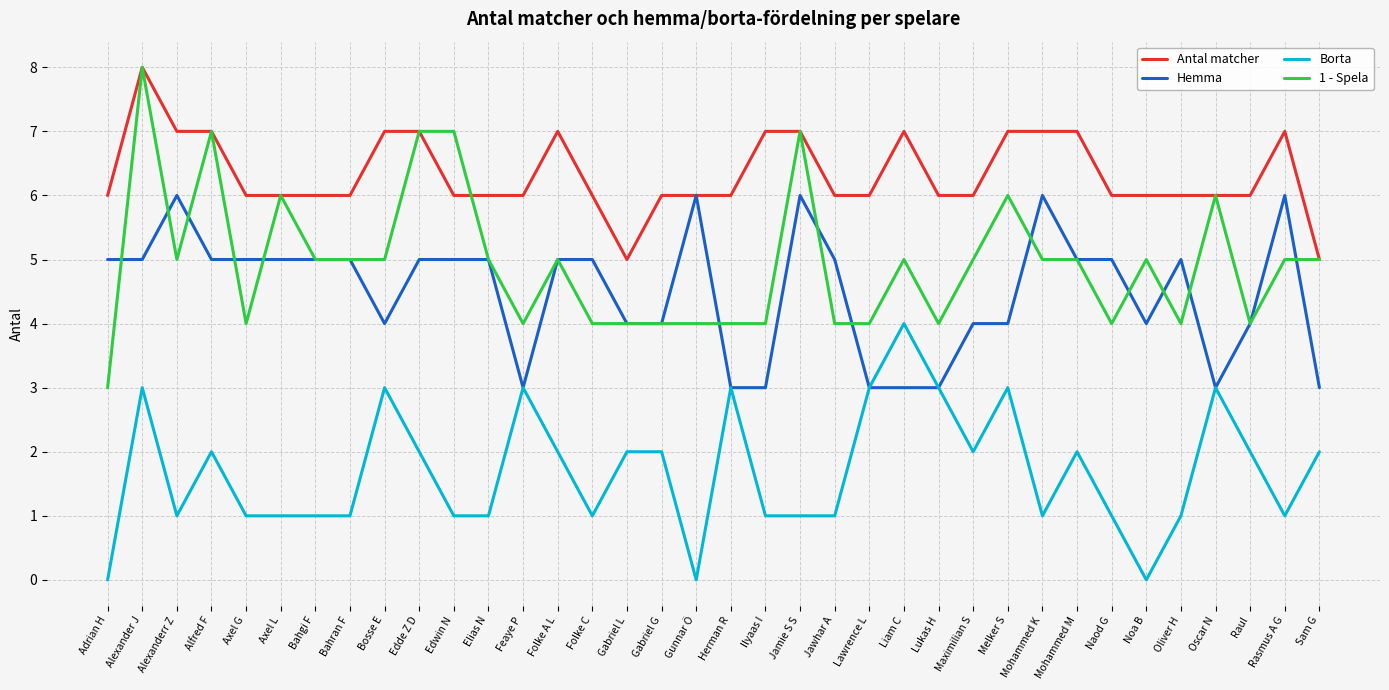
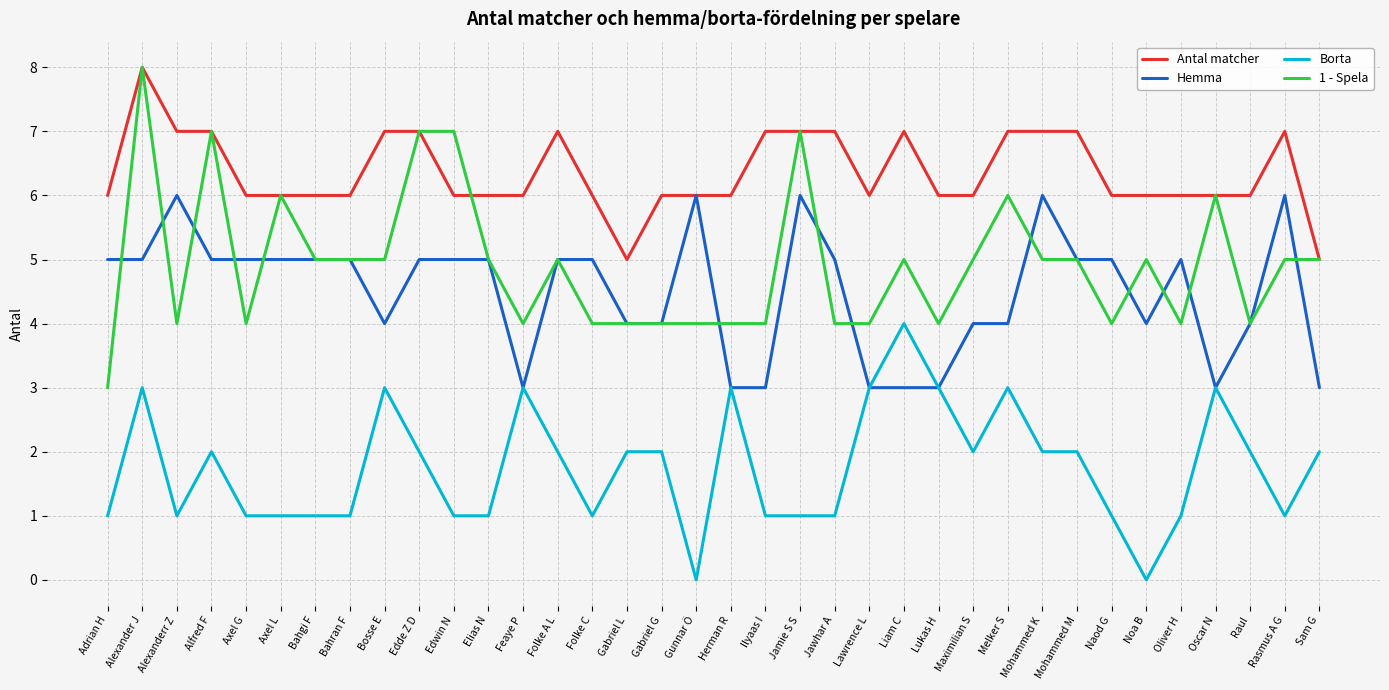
  {
    "Antal matcher": {
      "Adrian H": 6,
      "Alexanderr Z": 7,
      "Axel G": 6,
      "Bahgi F": 6,
      "Bahran F": 6,
      "Bosse E": 7,
      "Edwin N": 6,
      "Elias N": 6,
      "Feaye P": 6,
      "Folke A L": 7,
      "Folke C": 6,
      "Gabriel L": 5,
      "Gabriel G": 6,
      "Herman R": 6,
      "Ilyaas I": 7,
-     "Jawhar A": 6,
+     "Jawhar A": 7,
      "Lawrence L": 6,
      "Liam C": 7,
      "Lukas H": 6,
      "Maximilian S": 6,
      "Melker S": 7,
      "Mohammed K": 7,
      "Mohammed M": 7,
      "Naod G": 6,
      "Noa B": 6,
      "Oliver H": 6,
      "Raul": 6,
      "Rasmus A G": 7
    },
    "Hemma": {
      "Adrian H": 5,
      "Alexander J": 5,
      "Alexanderr Z": 6,
      "Alfred F": 5,
      "Axel G": 5,
      "Axel L": 5,
      "Bosse E": 4,
      "Edde Z D": 5,
      "Edwin N": 5,
      "Folke C": 5,
      "Ilyaas I": 3,
      "Jamie S S": 6,
      "Jawhar A": 5,
      "Liam C": 3,
      "Maximilian S": 4,
      "Melker S": 4,
      "Mohammed K": 6,
      "Naod G": 5,
      "Noa B": 4,
      "Oliver H": 5,
      "Rasmus A G": 6,
      "Sam G": 3
    },
    "Borta": {
-     "Adrian H": 0,
+     "Adrian H": 1,
      "Alexander J": 3,
      "Alexanderr Z": 1,
      "Alfred F": 2,
      "Axel G": 1,
      "Axel L": 1,
      "Bahgi F": 1,
      "Bahran F": 1,
      "Bosse E": 3,
      "Edde Z D": 2,
      "Edwin N": 1,
      "Elias N": 1,
      "Folke A L": 2,
      "Folke C": 1,
      "Gabriel L": 2,
      "Gabriel G": 2,
      "Gunnar Ö": 0,
      "Ilyaas I": 1,
      "Jamie S S": 1,
      "Jawhar A": 1,
      "Liam C": 4,
      "Maximilian S": 2,
      "Melker S": 3,
-     "Mohammed K": 1,
+     "Mohammed K": 2,
      "Mohammed M": 2,
      "Naod G": 1,
      "Noa B": 0,
      "Oliver H": 1,
      "Raul": 2,
      "Rasmus A G": 1,
      "Sam G": 2
    },
    "1 - Spela": {
      "Adrian H": 3,
-     "Alexanderr Z": 5,
+     "Alexanderr Z": 4,
      "Axel G": 4,
      "Bosse E": 5,
      "Edwin N": 7,
      "Feaye P": 4,
      "Folke C": 4,
      "Gunnar Ö": 4,
      "Herman R": 4,
      "Ilyaas I": 4,
      "Jawhar A": 4,
      "Lawrence L": 4,
      "Liam C": 5,
      "Lukas H": 4,
      "Maximilian S": 5,
      "Melker S": 6,
      "Mohammed K": 5,
      "Naod G": 4,
      "Noa B": 5,
      "Oliver H": 4,
      "Rasmus A G": 5
    }
  }
